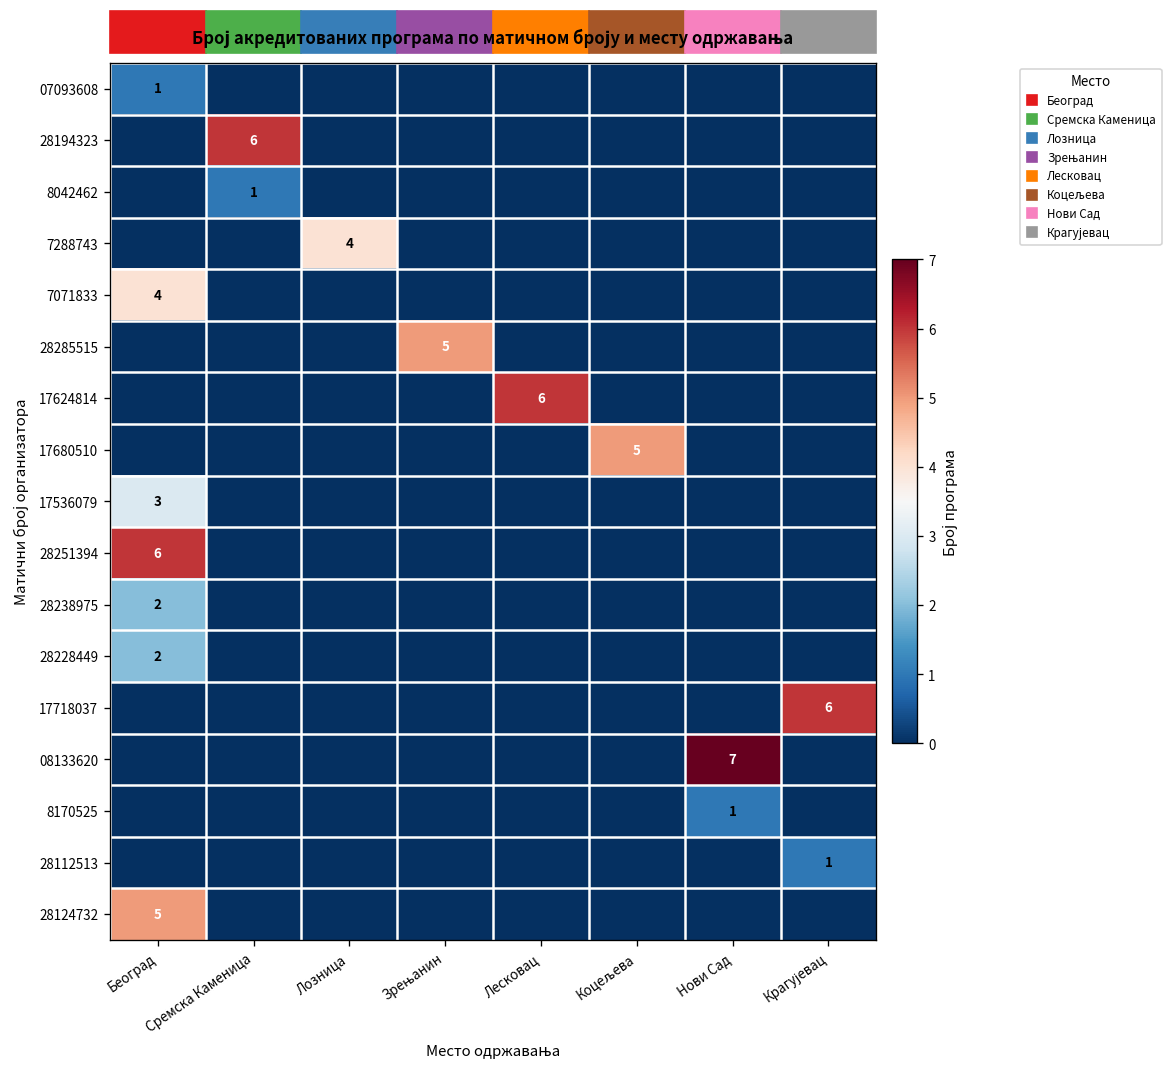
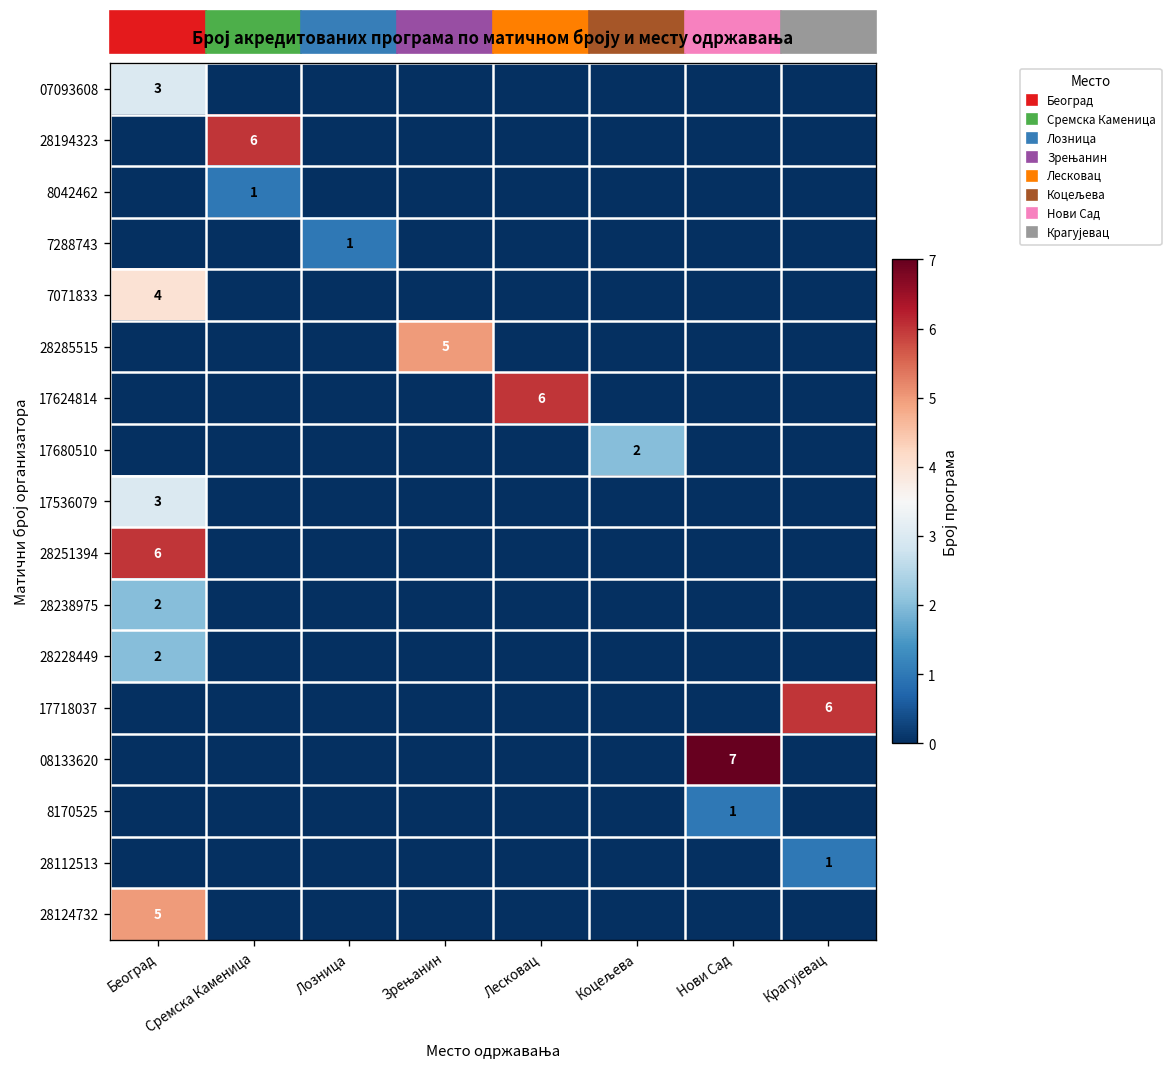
  {
    "07093608": {
-     "Београд": 1
+     "Београд": 3
    },
    "28194323": {
      "Сремска Каменица": 6
    },
    "8042462": {
      "Сремска Каменица": 1
    },
    "7288743": {
-     "Лозница": 4
+     "Лозница": 1
    },
    "7071833": {
      "Београд": 4
    },
    "28285515": {
      "Зрењанин": 5
    },
    "17624814": {
      "Лесковац": 6
    },
    "17680510": {
-     "Коцељева": 5
+     "Коцељева": 2
    },
    "17536079": {
      "Београд": 3
    },
    "28251394": {
      "Београд": 6
    },
    "28238975": {
      "Београд": 2
    },
    "28228449": {
      "Београд": 2
    },
    "17718037": {
      "Крагујевац": 6
    },
    "08133620": {
      "Нови Сад": 7
    },
    "8170525": {
      "Нови Сад": 1
    },
    "28112513": {
      "Крагујевац": 1
    },
    "28124732": {
      "Београд": 5
    }
  }
